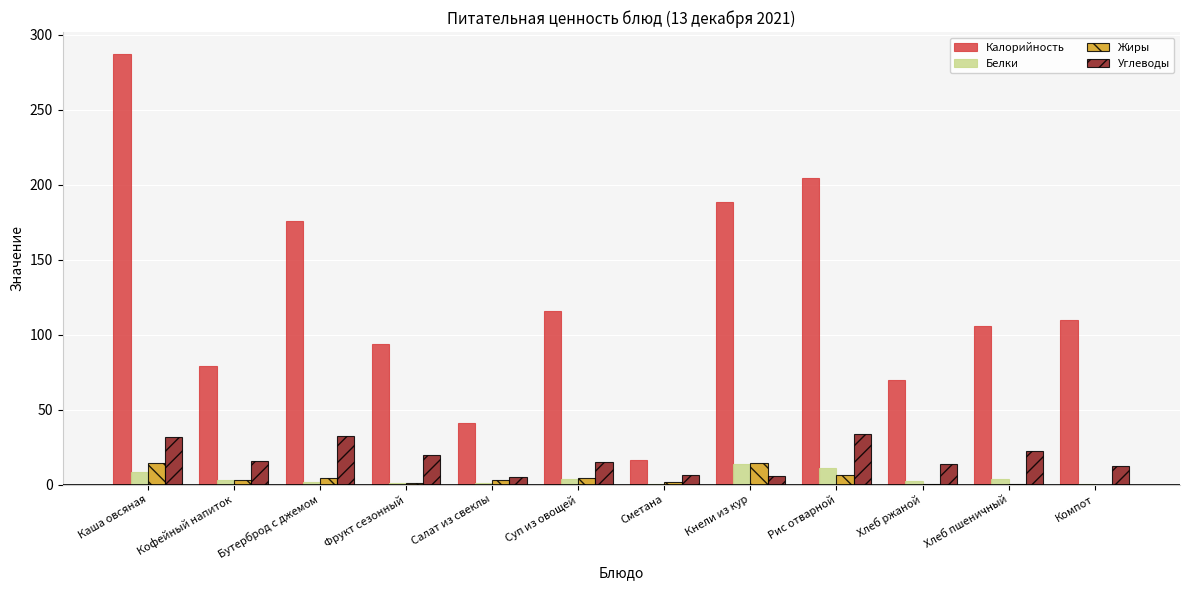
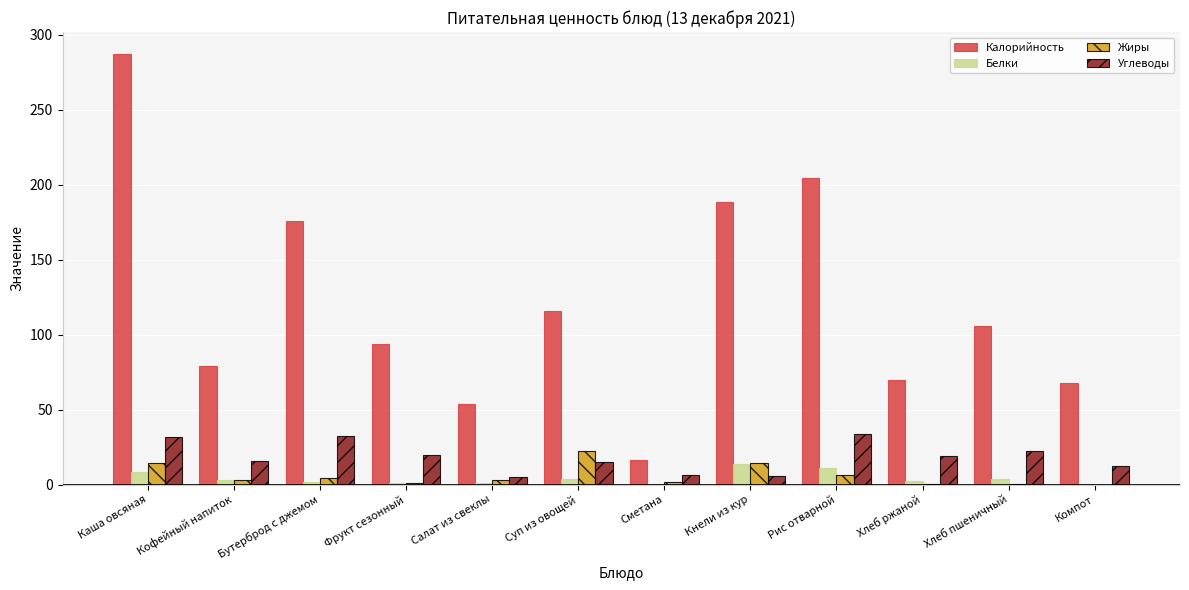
  {
    "Калорийность": {
      "Каша овсяная": 287,
      "Кофейный напиток": 79,
      "Бутерброд с джемом": 176,
      "Фрукт сезонный": 94,
-     "Салат из свеклы": 41,
+     "Салат из свеклы": 53,
      "Суп из овощей": 116,
      "Сметана": 16,
      "Кнели из кур": 189,
      "Рис отварной": 205,
      "Хлеб ржаной": 70,
      "Хлеб пшеничный": 106,
-     "Компот": 110
+     "Компот": 68
    },
    "Белки": {
      "Каша овсяная": 9,
      "Кофейный напиток": 3,
      "Бутерброд с джемом": 2,
      "Суп из овощей": 4,
      "Кнели из кур": 14,
      "Рис отварной": 11,
      "Хлеб ржаной": 3,
      "Хлеб пшеничный": 3
    },
    "Жиры": {
      "Каша овсяная": 14,
      "Кофейный напиток": 3,
      "Бутерброд с джемом": 4,
      "Салат из свеклы": 3,
-     "Суп из овощей": 4,
+     "Суп из овощей": 23,
      "Кнели из кур": 14,
      "Рис отварной": 6,
      "Компот": 0
    },
    "Углеводы": {
      "Каша овсяная": 32,
      "Кофейный напиток": 16,
      "Бутерброд с джемом": 33,
      "Фрукт сезонный": 20,
      "Салат из свеклы": 5,
      "Суп из овощей": 15,
      "Сметана": 6,
      "Кнели из кур": 6,
      "Рис отварной": 34,
-     "Хлеб ржаной": 13,
+     "Хлеб ржаной": 19,
      "Хлеб пшеничный": 22,
      "Компот": 12
    }
  }
